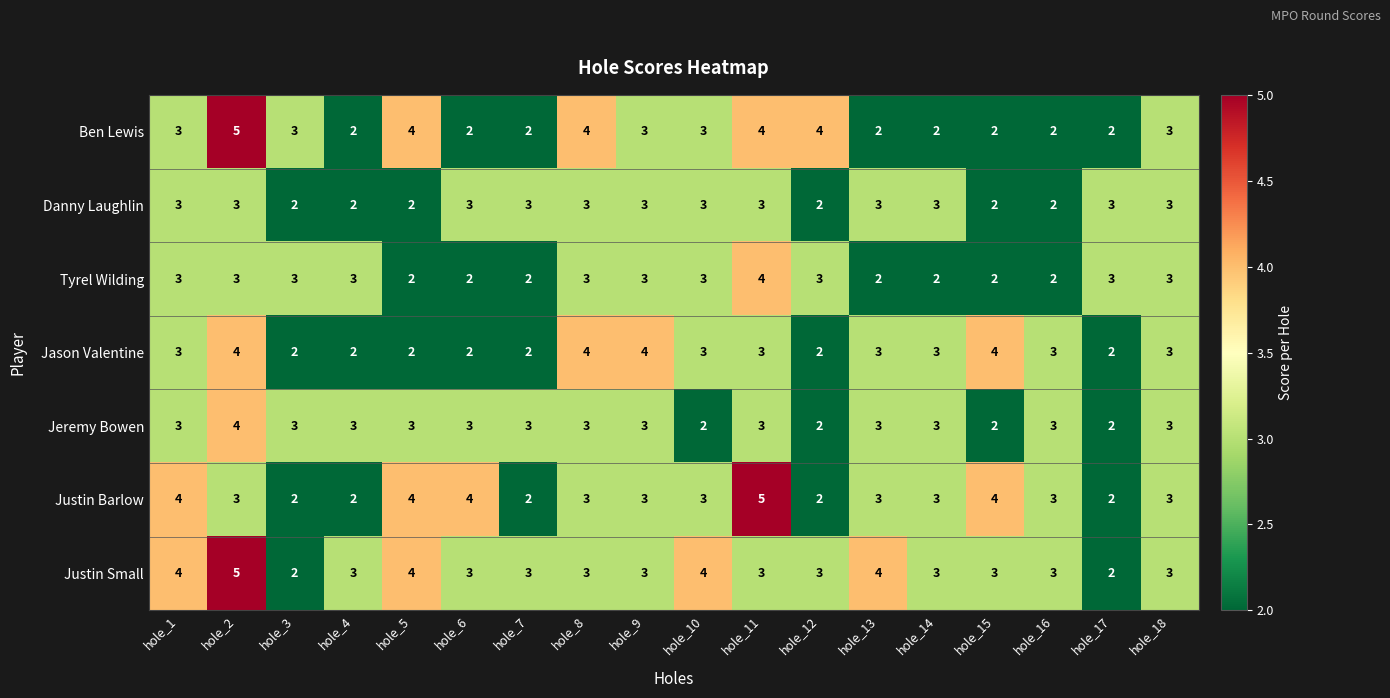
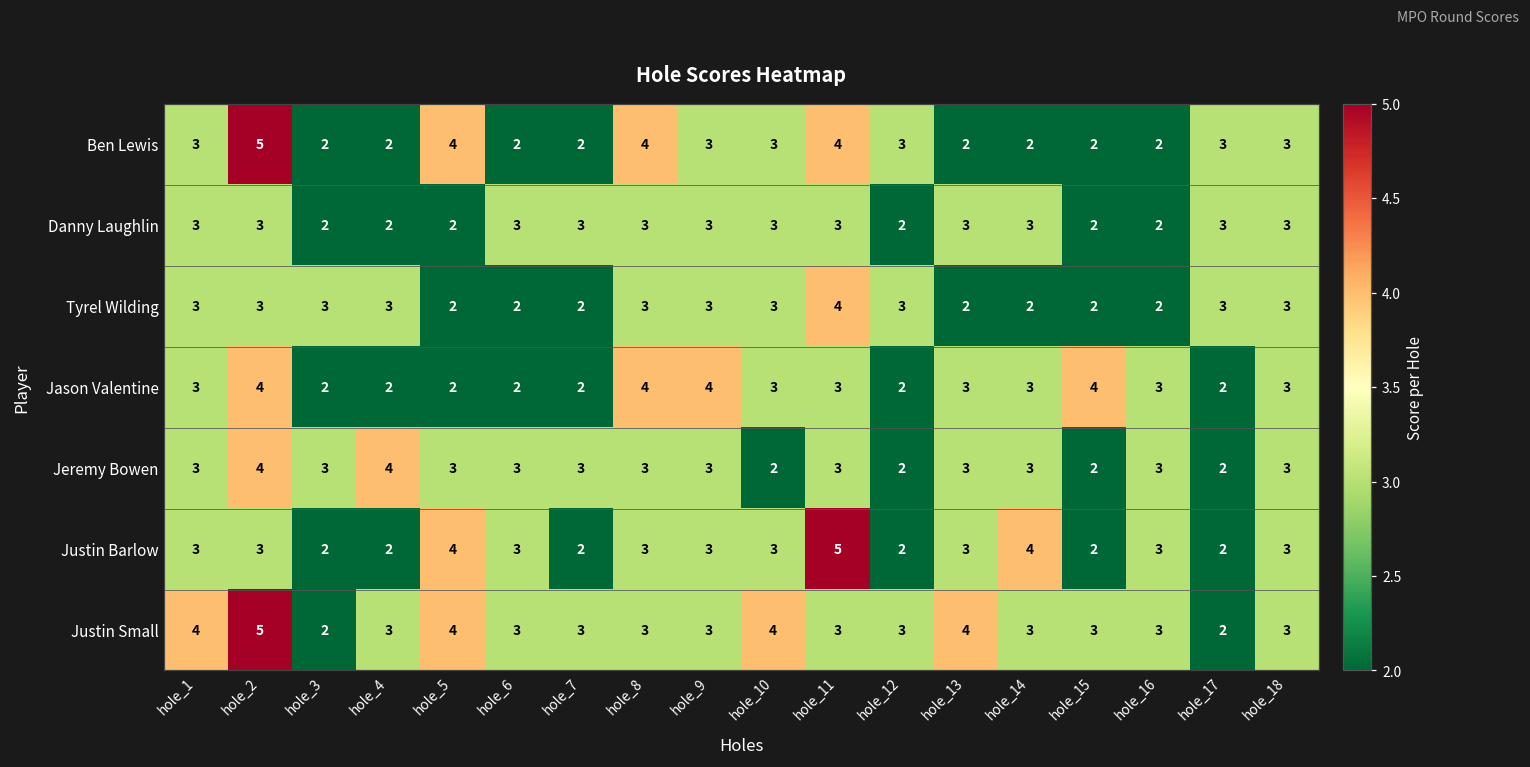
  {
    "Ben Lewis": {
      "hole_1": 3,
      "hole_2": 5,
-     "hole_3": 3,
+     "hole_3": 2,
      "hole_4": 2,
      "hole_5": 4,
      "hole_6": 2,
      "hole_7": 2,
      "hole_8": 4,
      "hole_9": 3,
      "hole_10": 3,
      "hole_11": 4,
-     "hole_12": 4,
+     "hole_12": 3,
      "hole_13": 2,
      "hole_14": 2,
      "hole_15": 2,
      "hole_16": 2,
-     "hole_17": 2,
+     "hole_17": 3,
      "hole_18": 3
    },
    "Danny Laughlin": {
      "hole_1": 3,
      "hole_2": 3,
      "hole_3": 2,
      "hole_4": 2,
      "hole_5": 2,
      "hole_6": 3,
      "hole_7": 3,
      "hole_8": 3,
      "hole_9": 3,
      "hole_10": 3,
      "hole_11": 3,
      "hole_12": 2,
      "hole_13": 3,
      "hole_14": 3,
      "hole_15": 2,
      "hole_16": 2,
      "hole_17": 3,
      "hole_18": 3
    },
    "Tyrel Wilding": {
      "hole_1": 3,
      "hole_2": 3,
      "hole_3": 3,
      "hole_4": 3,
      "hole_5": 2,
      "hole_6": 2,
      "hole_7": 2,
      "hole_8": 3,
      "hole_9": 3,
      "hole_10": 3,
      "hole_11": 4,
      "hole_12": 3,
      "hole_13": 2,
      "hole_14": 2,
      "hole_15": 2,
      "hole_16": 2,
      "hole_17": 3,
      "hole_18": 3
    },
    "Jason Valentine": {
      "hole_1": 3,
      "hole_2": 4,
      "hole_3": 2,
      "hole_4": 2,
      "hole_5": 2,
      "hole_6": 2,
      "hole_7": 2,
      "hole_8": 4,
      "hole_9": 4,
      "hole_10": 3,
      "hole_11": 3,
      "hole_12": 2,
      "hole_13": 3,
      "hole_14": 3,
      "hole_15": 4,
      "hole_16": 3,
      "hole_17": 2,
      "hole_18": 3
    },
    "Jeremy Bowen": {
      "hole_1": 3,
      "hole_2": 4,
      "hole_3": 3,
-     "hole_4": 3,
+     "hole_4": 4,
      "hole_5": 3,
      "hole_6": 3,
      "hole_7": 3,
      "hole_8": 3,
      "hole_9": 3,
      "hole_10": 2,
      "hole_11": 3,
      "hole_12": 2,
      "hole_13": 3,
      "hole_14": 3,
      "hole_15": 2,
      "hole_16": 3,
      "hole_17": 2,
      "hole_18": 3
    },
    "Justin Barlow": {
-     "hole_1": 4,
+     "hole_1": 3,
      "hole_2": 3,
      "hole_3": 2,
      "hole_4": 2,
      "hole_5": 4,
-     "hole_6": 4,
+     "hole_6": 3,
      "hole_7": 2,
      "hole_8": 3,
      "hole_9": 3,
      "hole_10": 3,
      "hole_11": 5,
      "hole_12": 2,
      "hole_13": 3,
-     "hole_14": 3,
-     "hole_15": 4,
+     "hole_14": 4,
+     "hole_15": 2,
      "hole_16": 3,
      "hole_17": 2,
      "hole_18": 3
    },
    "Justin Small": {
      "hole_1": 4,
      "hole_2": 5,
      "hole_3": 2,
      "hole_4": 3,
      "hole_5": 4,
      "hole_6": 3,
      "hole_7": 3,
      "hole_8": 3,
      "hole_9": 3,
      "hole_10": 4,
      "hole_11": 3,
      "hole_12": 3,
      "hole_13": 4,
      "hole_14": 3,
      "hole_15": 3,
      "hole_16": 3,
      "hole_17": 2,
      "hole_18": 3
    }
  }
